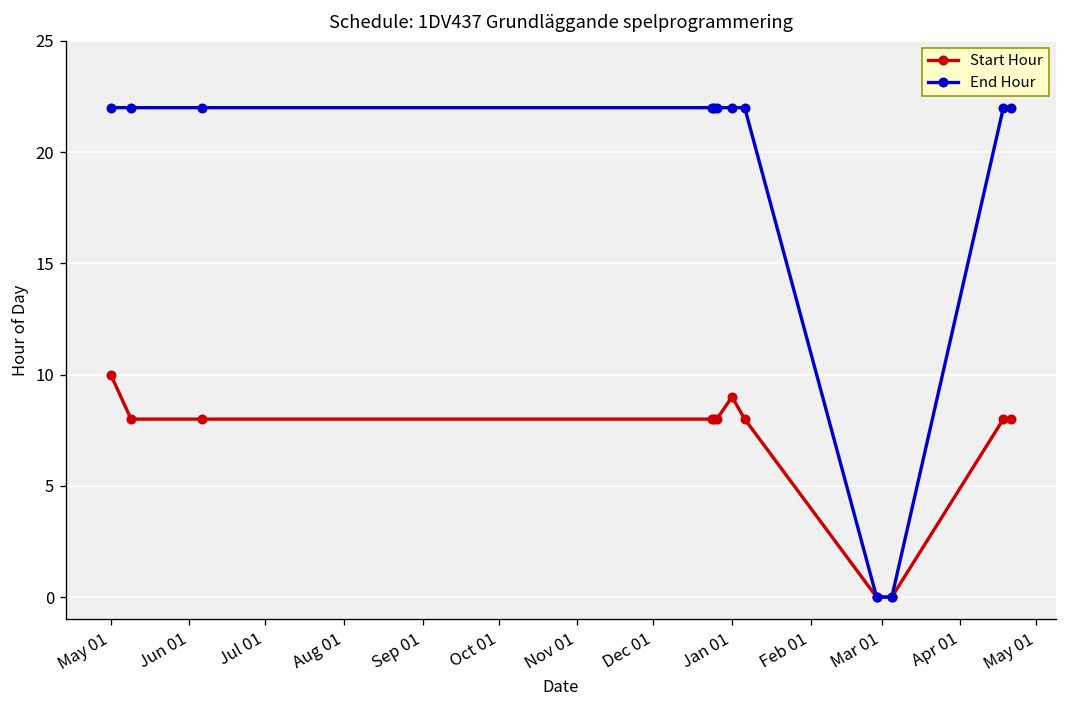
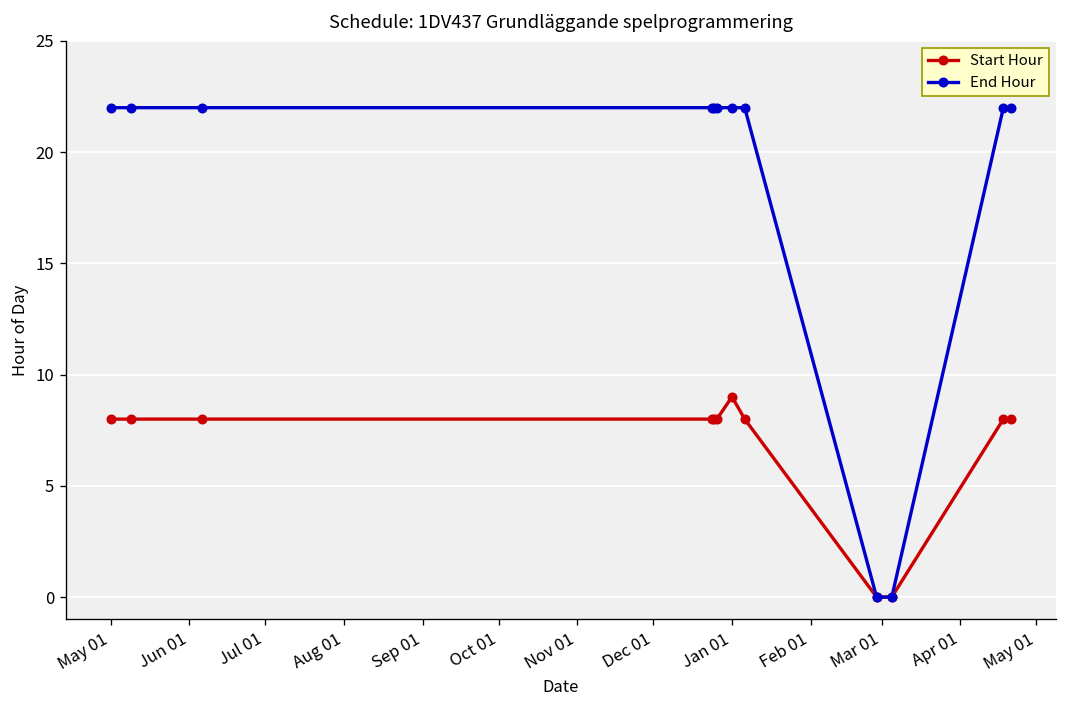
  {
    "Start Hour": {
-     "May 01": 10,
+     "May 01": 8,
      "Jan 01": 9
    },
    "End Hour": {
      "May 01": 22,
      "Jan 01": 22
    }
  }
